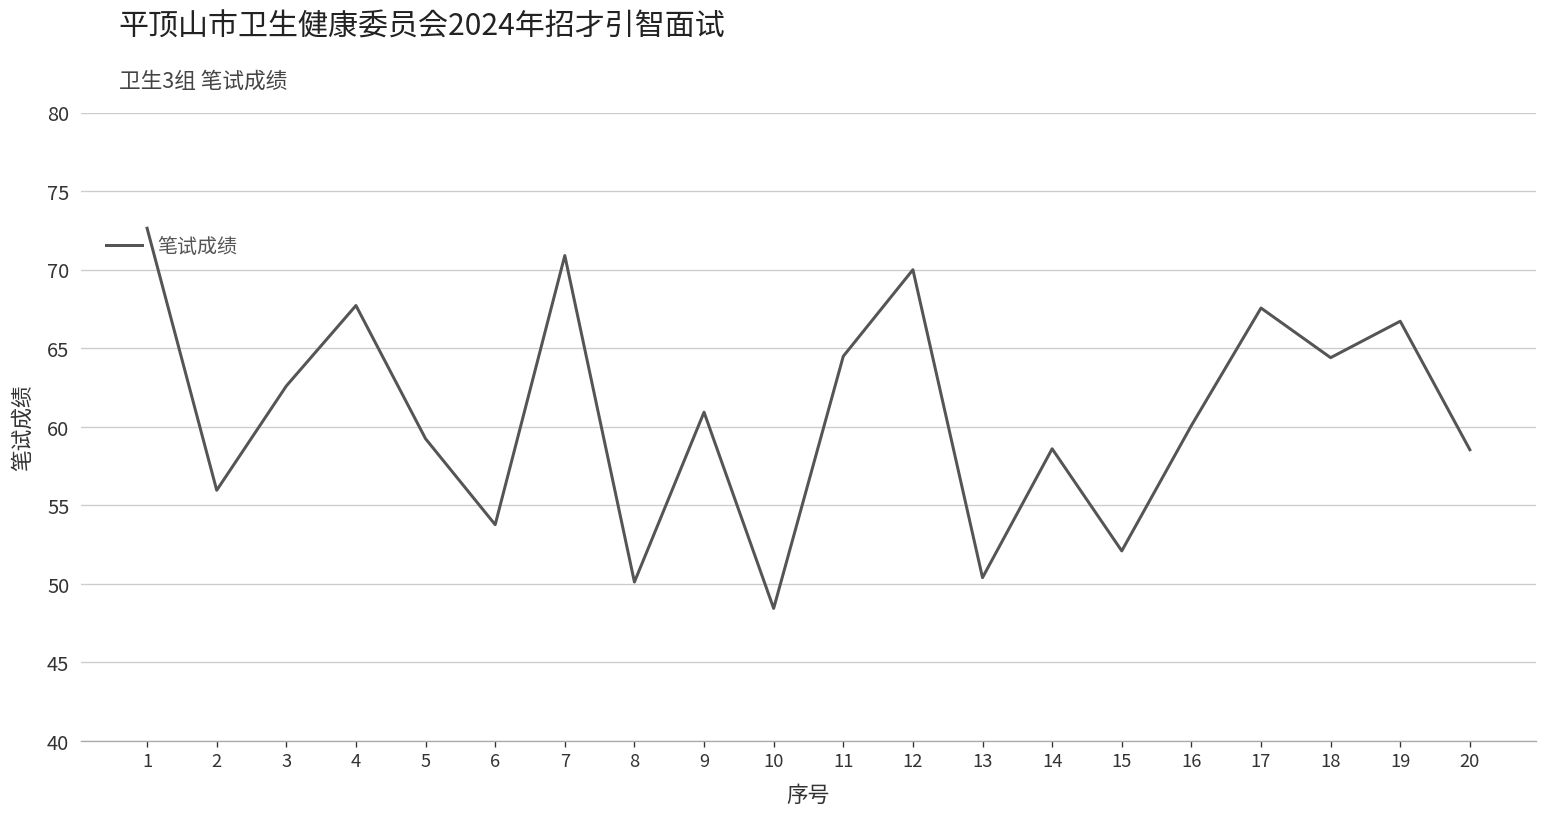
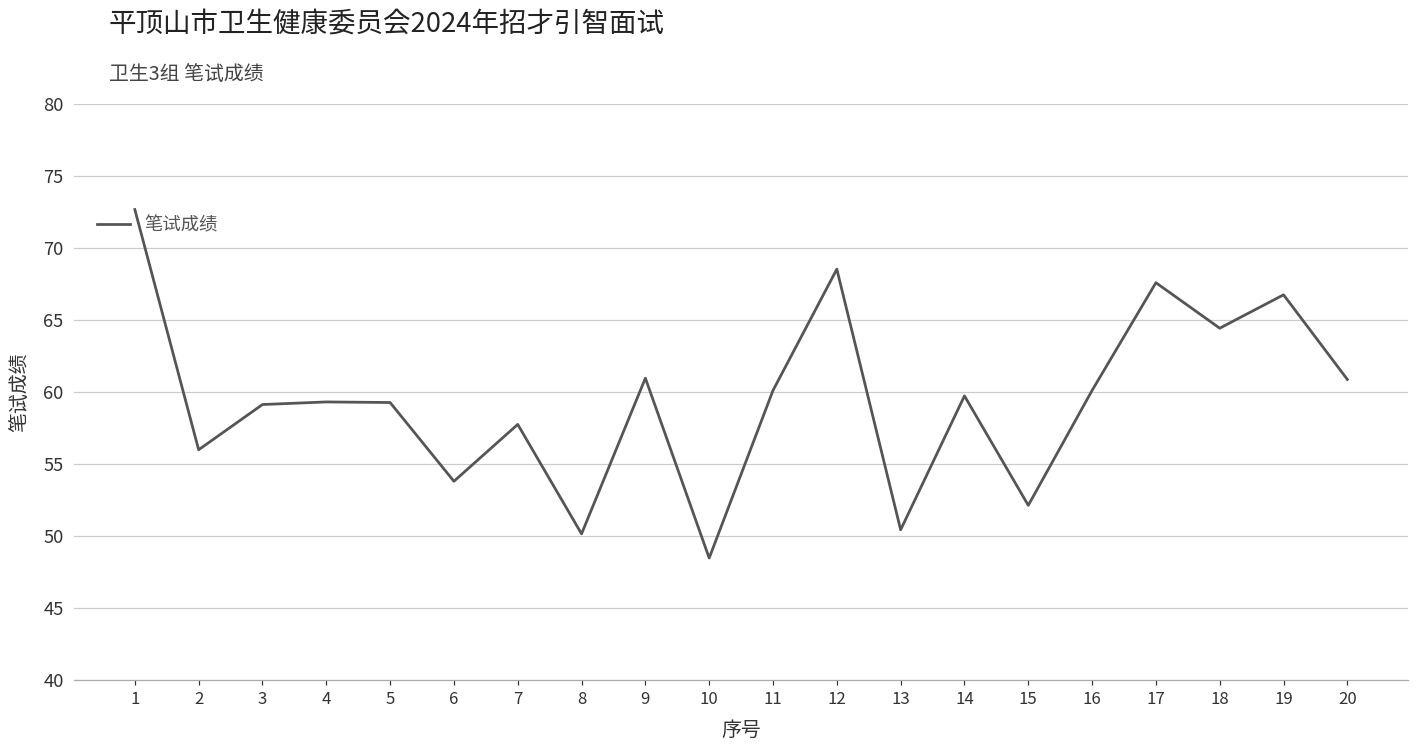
  {
    "1": 72.6,
    "2": 56.0,
-   "3": 62.6,
-   "4": 67.7,
+   "3": 59.1,
+   "4": 59.3,
    "5": 59.2,
    "6": 53.8,
-   "7": 70.9,
+   "7": 57.7,
    "8": 50.1,
    "9": 60.9,
    "10": 48.4,
-   "11": 64.5,
-   "12": 70.0,
+   "11": 60.1,
+   "12": 68.5,
    "13": 50.4,
-   "14": 58.6,
+   "14": 59.7,
    "15": 52.1,
    "16": 60.1,
    "17": 67.6,
    "18": 64.4,
    "19": 66.7,
-   "20": 58.5
+   "20": 60.8
  }
